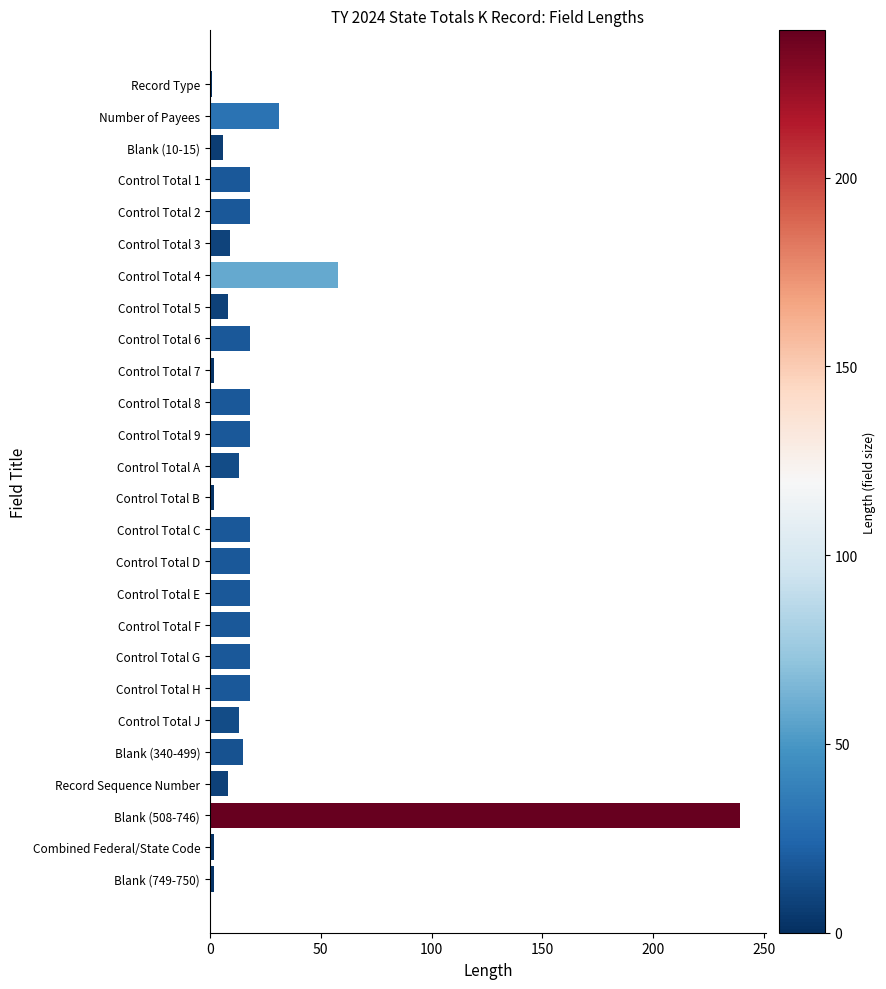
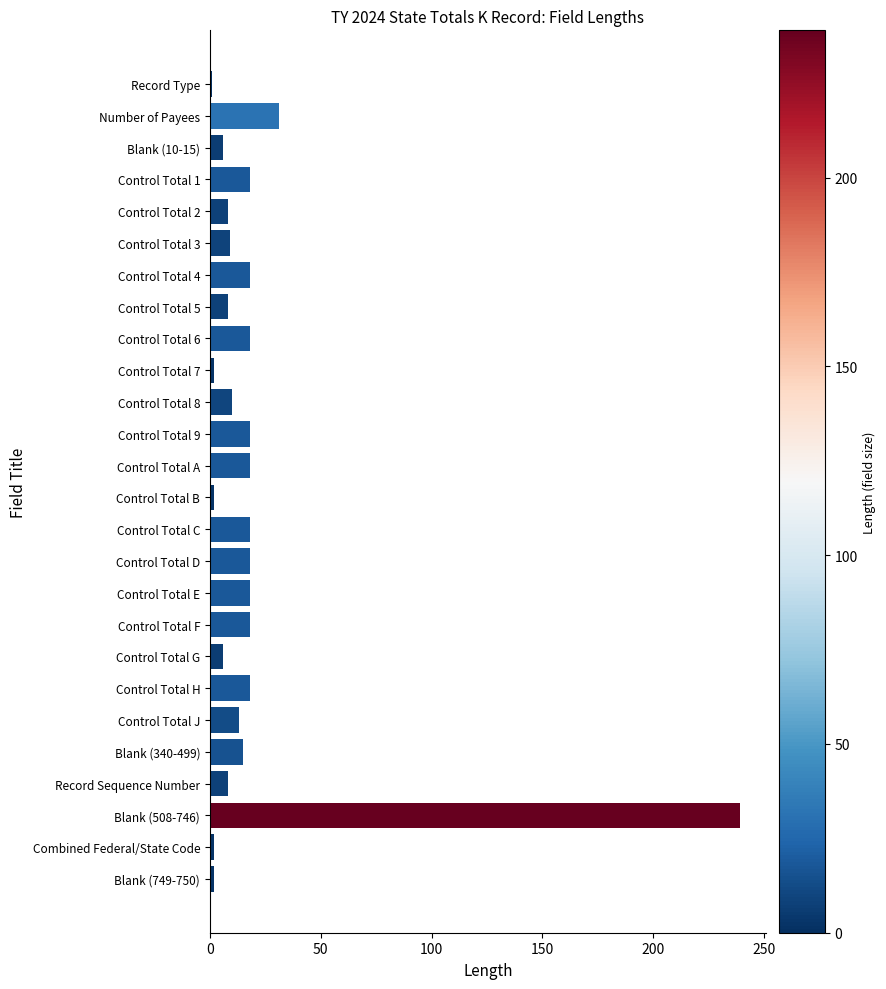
  {
    "Number of Payees": 31,
    "Blank (10-15)": 6,
    "Control Total 1": 18,
-   "Control Total 2": 18,
+   "Control Total 2": 8,
    "Control Total 3": 9,
-   "Control Total 4": 58,
+   "Control Total 4": 18,
    "Control Total 5": 8,
    "Control Total 6": 18,
    "Control Total 7": 2,
-   "Control Total 8": 18,
+   "Control Total 8": 10,
    "Control Total 9": 18,
-   "Control Total A": 13,
+   "Control Total A": 18,
    "Control Total B": 2,
    "Control Total C": 18,
    "Control Total D": 18,
    "Control Total E": 18,
    "Control Total F": 18,
-   "Control Total G": 18,
+   "Control Total G": 6,
    "Control Total H": 18,
    "Control Total J": 13,
    "Blank (340-499)": 15,
    "Record Sequence Number": 8,
    "Blank (508-746)": 239,
    "Combined Federal/State Code": 2,
    "Blank (749-750)": 2
  }
